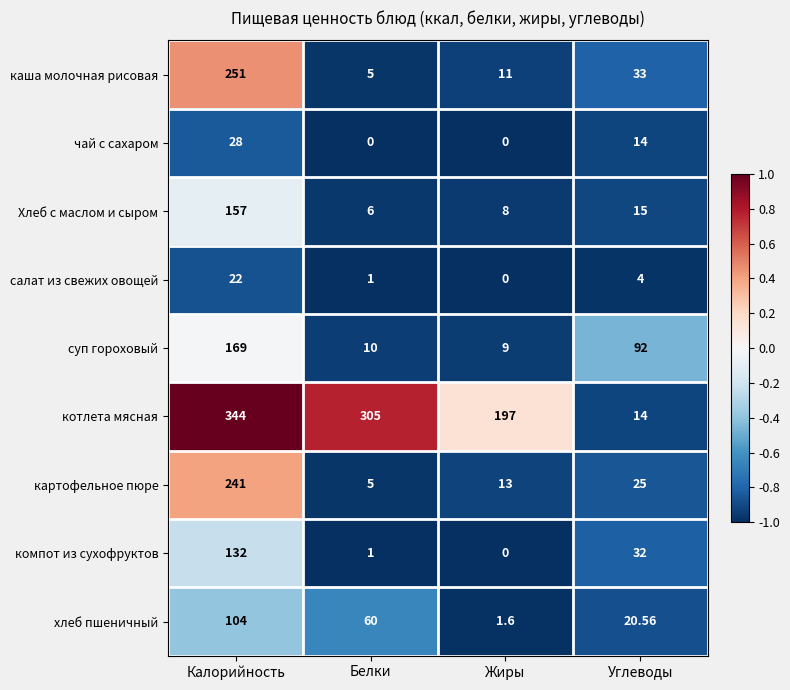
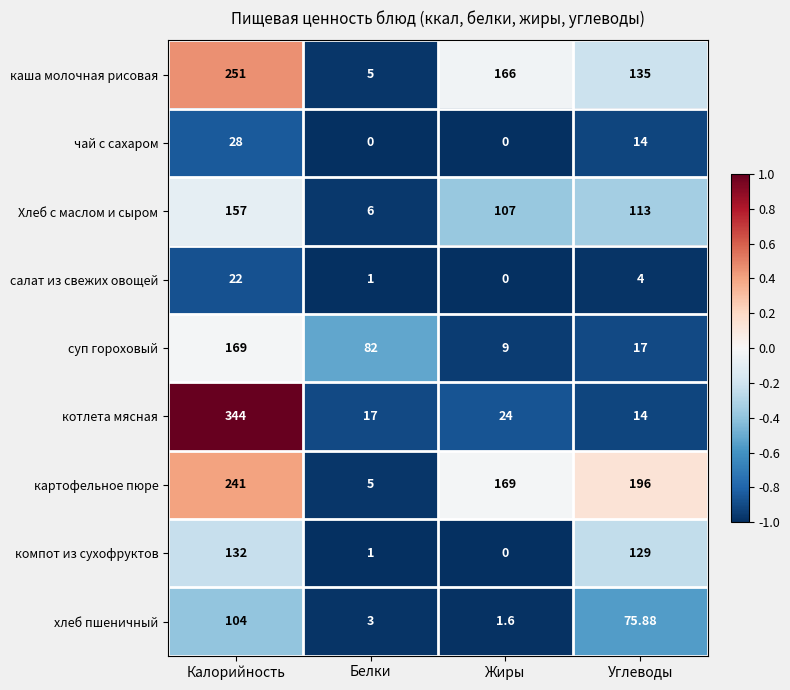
  {
    "каша молочная рисовая": {
      "Калорийность": 251,
      "Белки": 5,
-     "Жиры": 11,
-     "Углеводы": 33
+     "Жиры": 166,
+     "Углеводы": 135
    },
    "чай с сахаром": {
      "Калорийность": 28,
      "Белки": 0,
      "Жиры": 0,
      "Углеводы": 14
    },
    "Хлеб с маслом и сыром": {
      "Калорийность": 157,
      "Белки": 6,
-     "Жиры": 8,
-     "Углеводы": 15
+     "Жиры": 107,
+     "Углеводы": 113
    },
    "салат из свежих овощей": {
      "Калорийность": 22,
      "Белки": 1,
      "Жиры": 0,
      "Углеводы": 4
    },
    "суп гороховый": {
      "Калорийность": 169,
-     "Белки": 10,
+     "Белки": 82,
      "Жиры": 9,
-     "Углеводы": 92
+     "Углеводы": 17
    },
    "котлета мясная": {
      "Калорийность": 344,
-     "Белки": 305,
-     "Жиры": 197,
+     "Белки": 17,
+     "Жиры": 24,
      "Углеводы": 14
    },
    "картофельное пюре": {
      "Калорийность": 241,
      "Белки": 5,
-     "Жиры": 13,
-     "Углеводы": 25
+     "Жиры": 169,
+     "Углеводы": 196
    },
    "компот из сухофруктов": {
      "Калорийность": 132,
      "Белки": 1,
      "Жиры": 0,
-     "Углеводы": 32
+     "Углеводы": 129
    },
    "хлеб пшеничный": {
      "Калорийность": 104,
-     "Белки": 60,
+     "Белки": 3,
      "Жиры": 1.6,
-     "Углеводы": 20.56
+     "Углеводы": 75.88
    }
  }
